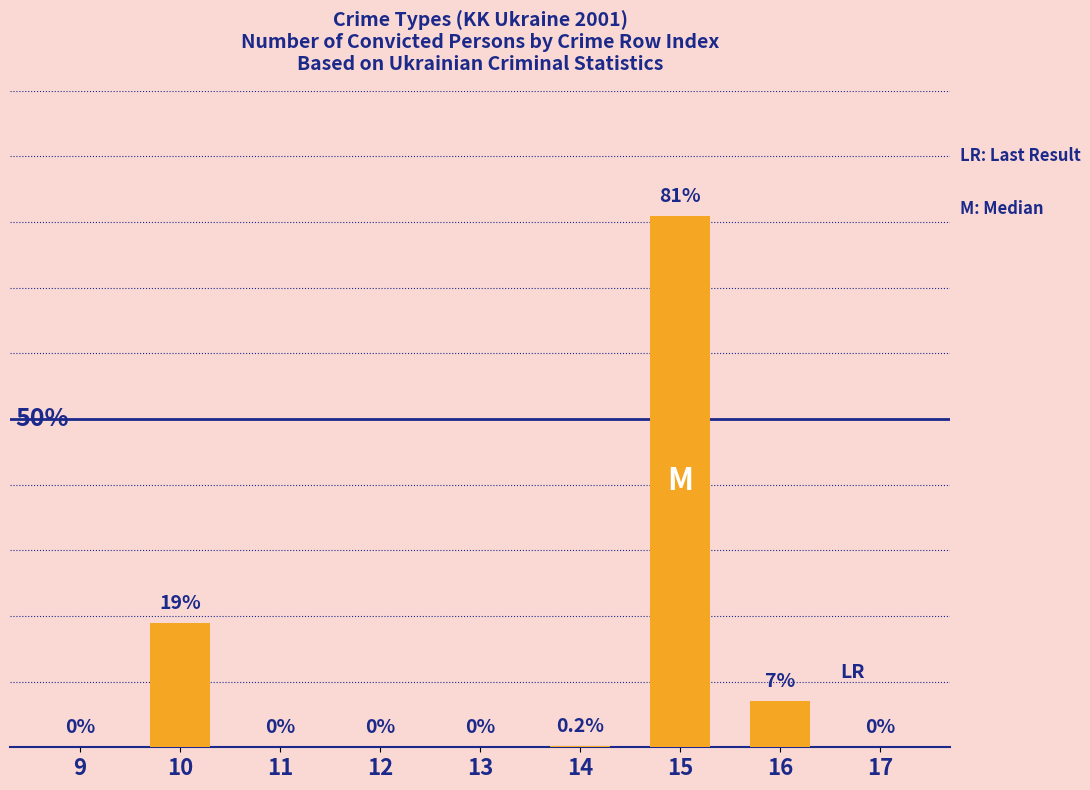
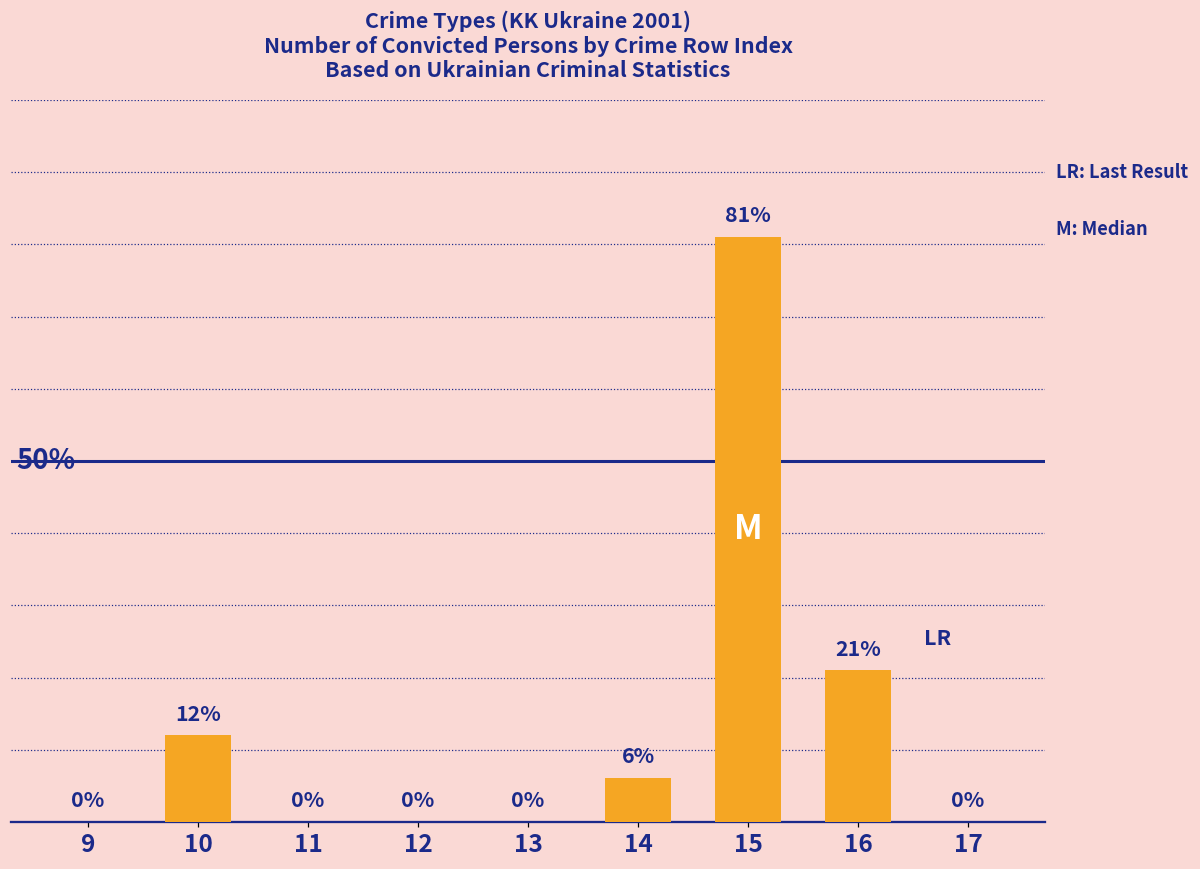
  {
    "9": "0%",
-   "10": "19%",
+   "10": "12%",
    "11": "0%",
    "12": "0%",
    "13": "0%",
-   "14": "0.2%",
+   "14": "6%",
    "15": "81%",
-   "16": "7%",
+   "16": "21%",
    "17": "0%"
  }
